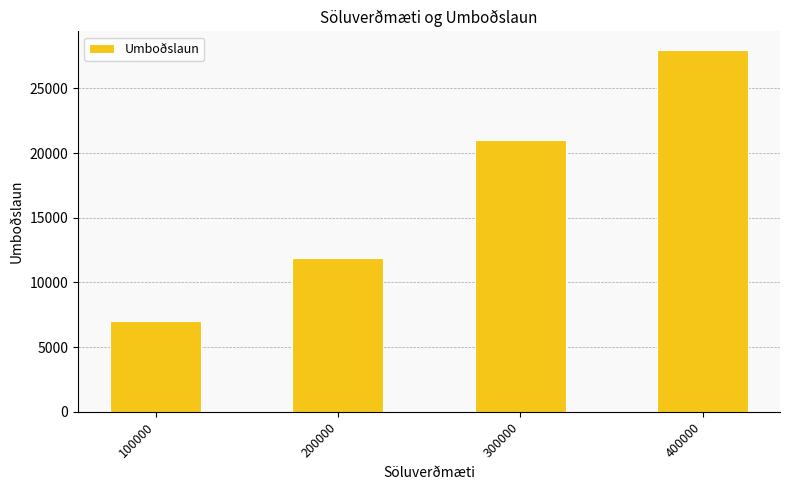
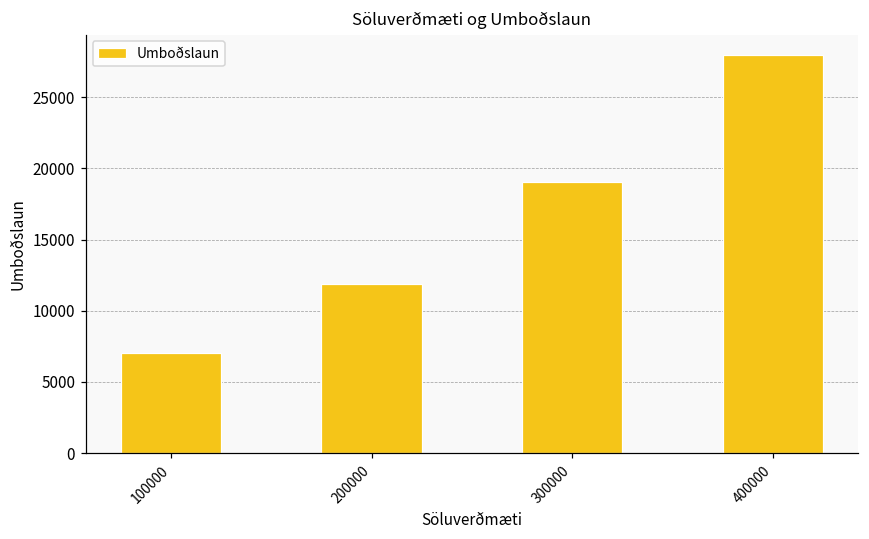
  {
    "100000": 7000,
    "200000": 11900,
-   "300000": 21000,
+   "300000": 19100,
    "400000": 28000
  }
